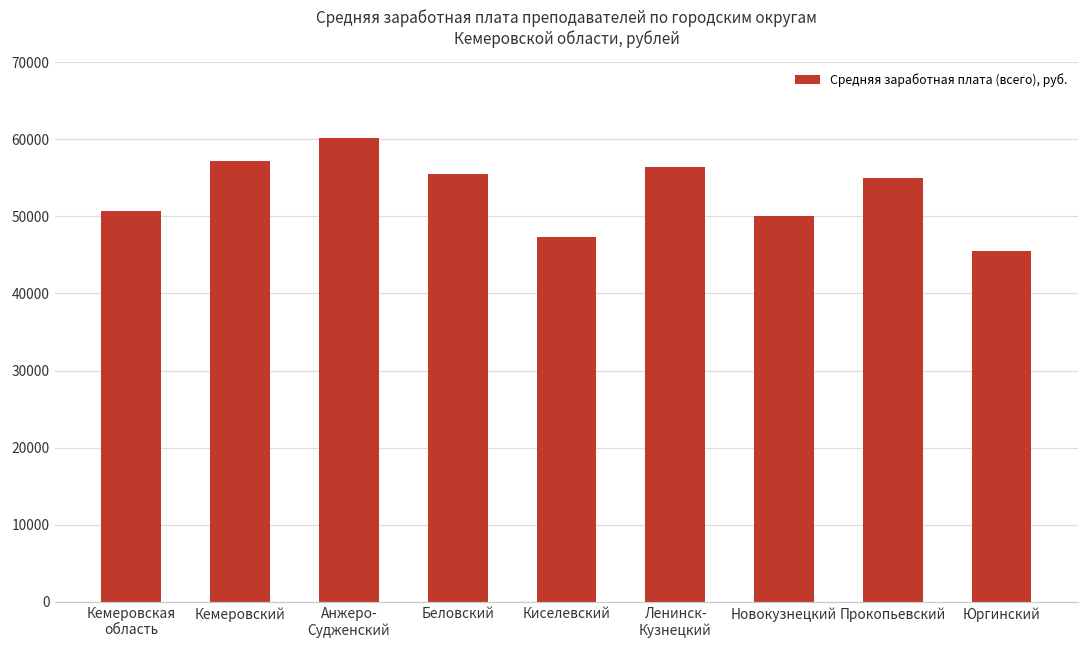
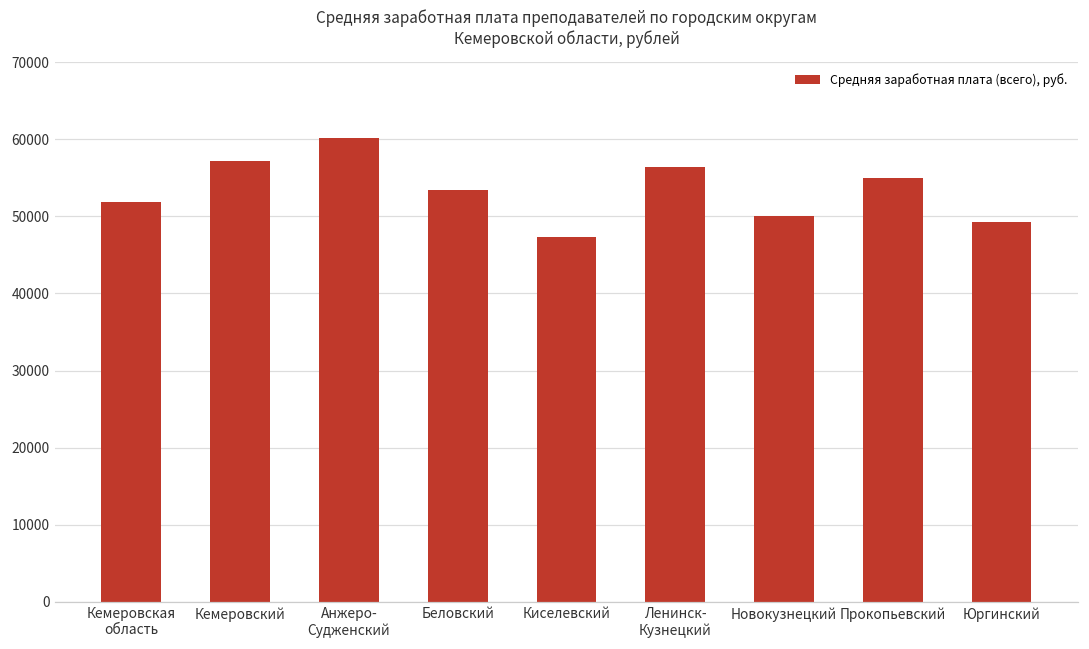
  {
-   "Кемеровская область": 51000,
+   "Кемеровская область": 52000,
    "Кемеровский": 57000,
    "Анжеро- Судженский": 60000,
-   "Беловский": 56000,
+   "Беловский": 53000,
    "Киселевский": 47000,
    "Ленинск- Кузнецкий": 56000,
    "Новокузнецкий": 50000,
    "Прокопьевский": 55000,
-   "Юргинский": 45000
+   "Юргинский": 49000
  }
